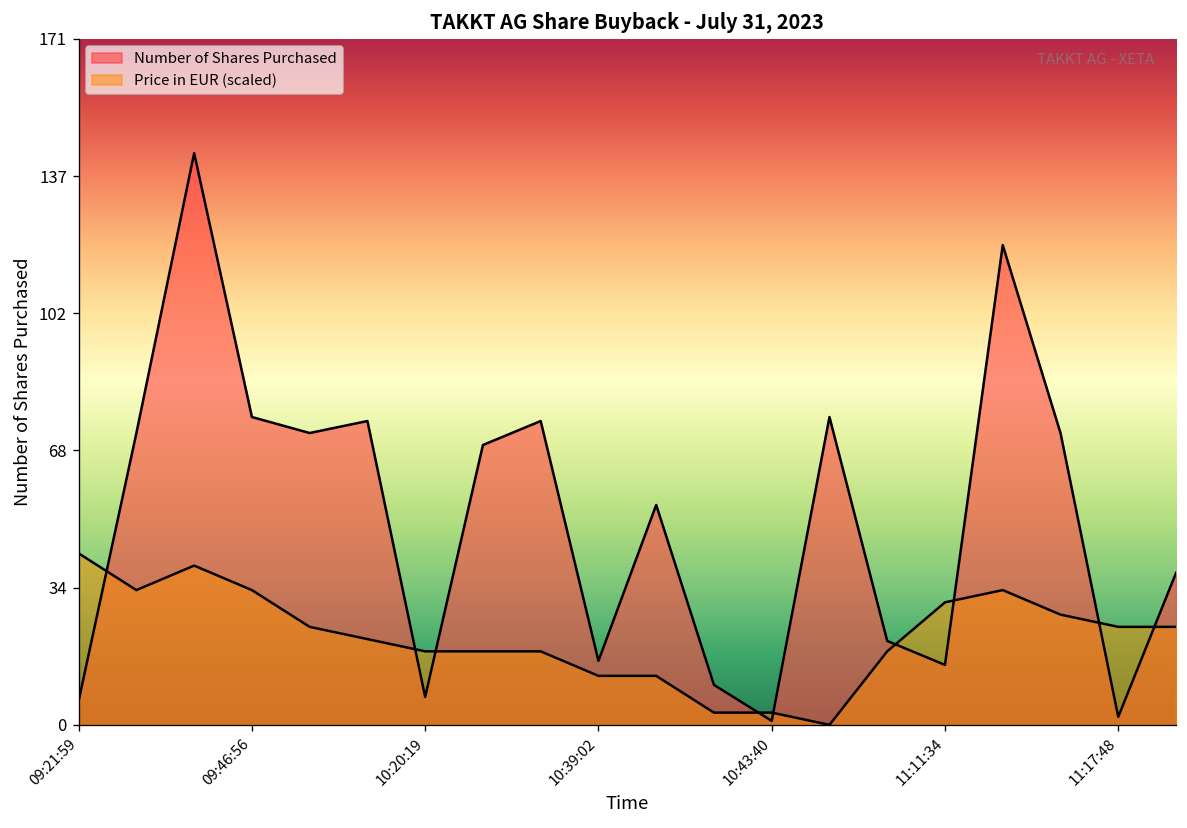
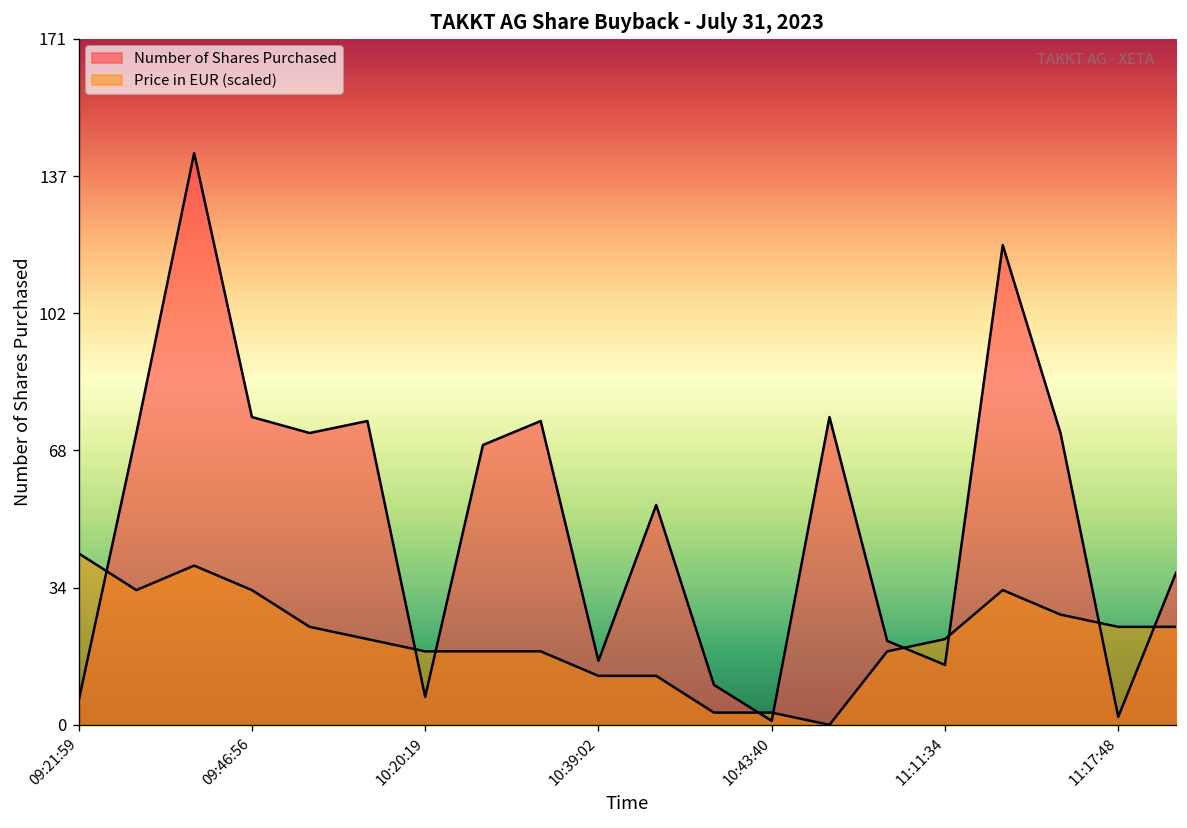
  {
    "Number of Shares Purchased": {
      "09:21:59": 6,
      "11:11:34": 15
    },
    "Price in EUR (scaled)": {
      "09:21:59": 43,
-     "11:11:34": 31
+     "11:11:34": 21
    }
  }
